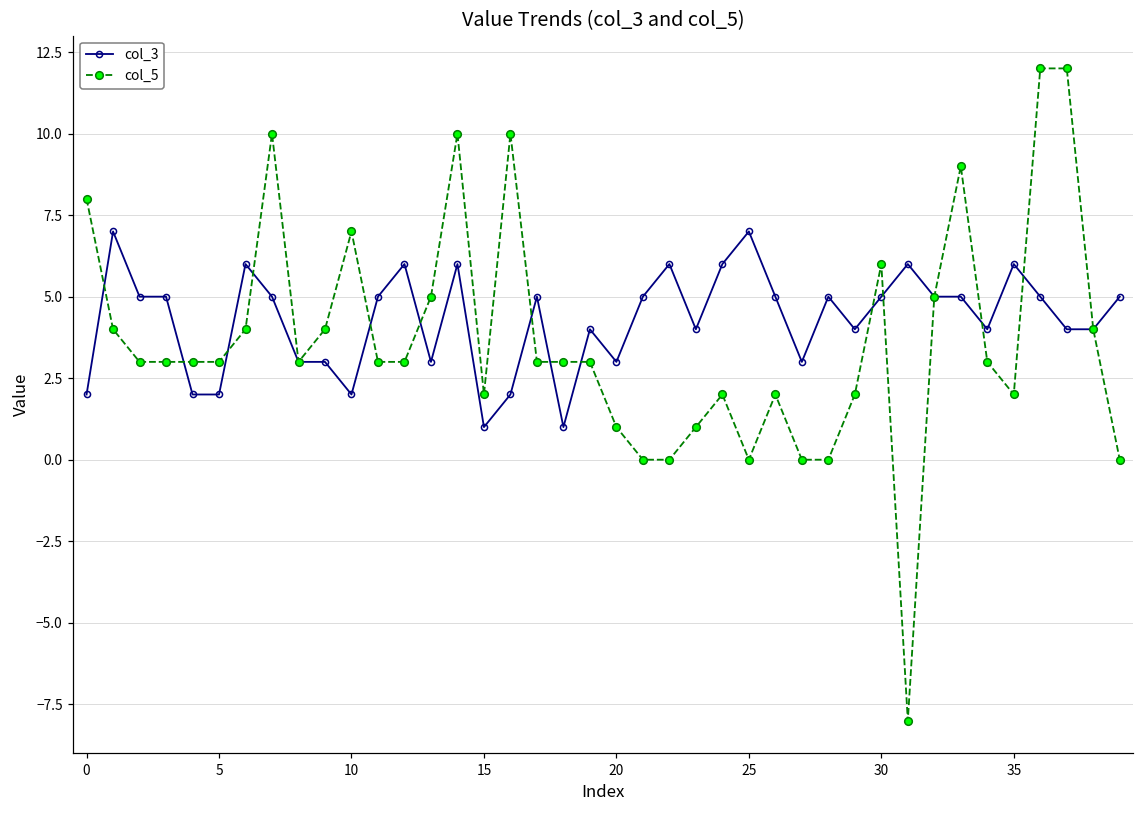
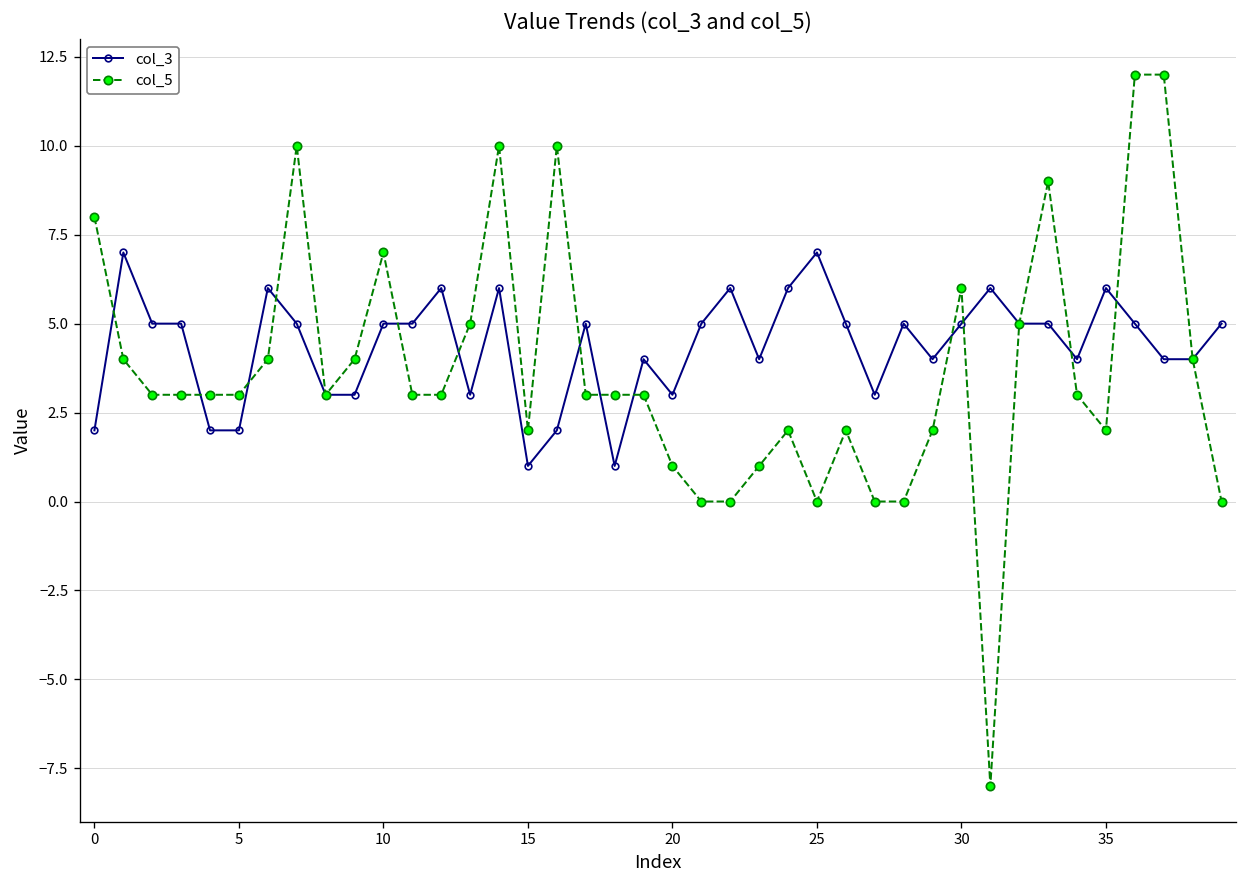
  {
    "col_3": {
      "0": 2,
      "5": 2,
-     "10": 2,
+     "10": 5,
      "15": 1,
      "20": 3,
      "25": 7,
      "30": 5,
      "35": 6
    },
    "col_5": {
      "0": 8,
      "5": 3,
      "10": 7,
      "15": 2,
      "20": 1,
      "25": 0,
      "30": 6,
      "35": 2
    }
  }
